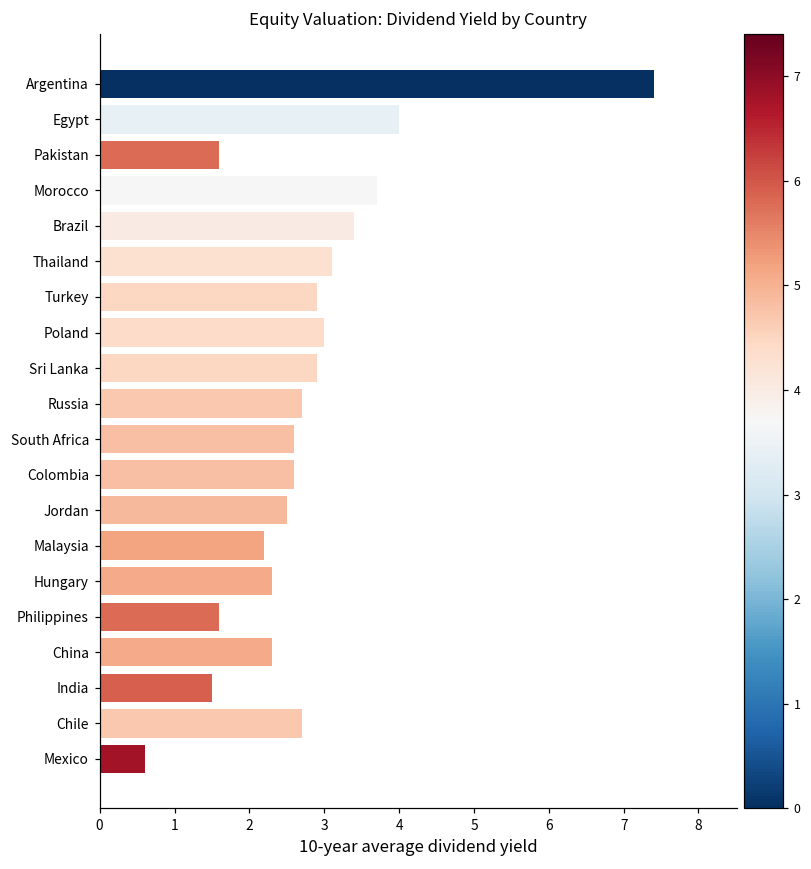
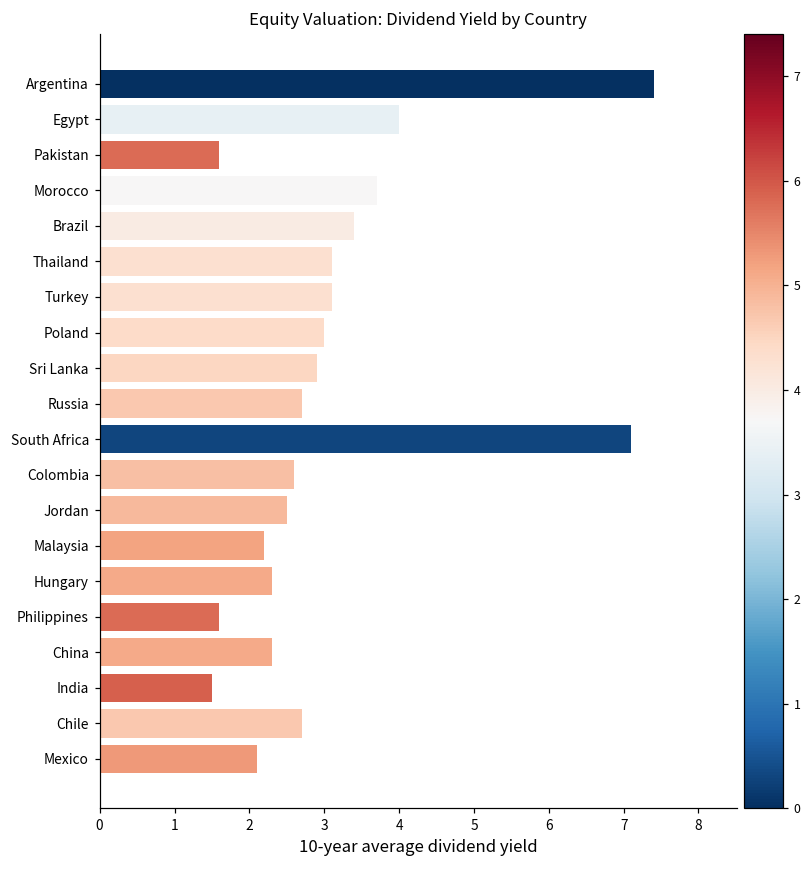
  {
    "Argentina": 7.4,
    "Egypt": 4.0,
    "Pakistan": 1.6,
    "Morocco": 3.7,
    "Brazil": 3.4,
    "Thailand": 3.1,
-   "Turkey": 2.9,
+   "Turkey": 3.1,
    "Poland": 3.0,
    "Sri Lanka": 2.9,
    "Russia": 2.7,
-   "South Africa": 2.6,
+   "South Africa": 7.1,
    "Colombia": 2.6,
    "Jordan": 2.5,
    "Malaysia": 2.2,
    "Hungary": 2.3,
    "Philippines": 1.6,
    "China": 2.3,
    "India": 1.5,
    "Chile": 2.7,
-   "Mexico": 0.6
+   "Mexico": 2.1
  }
